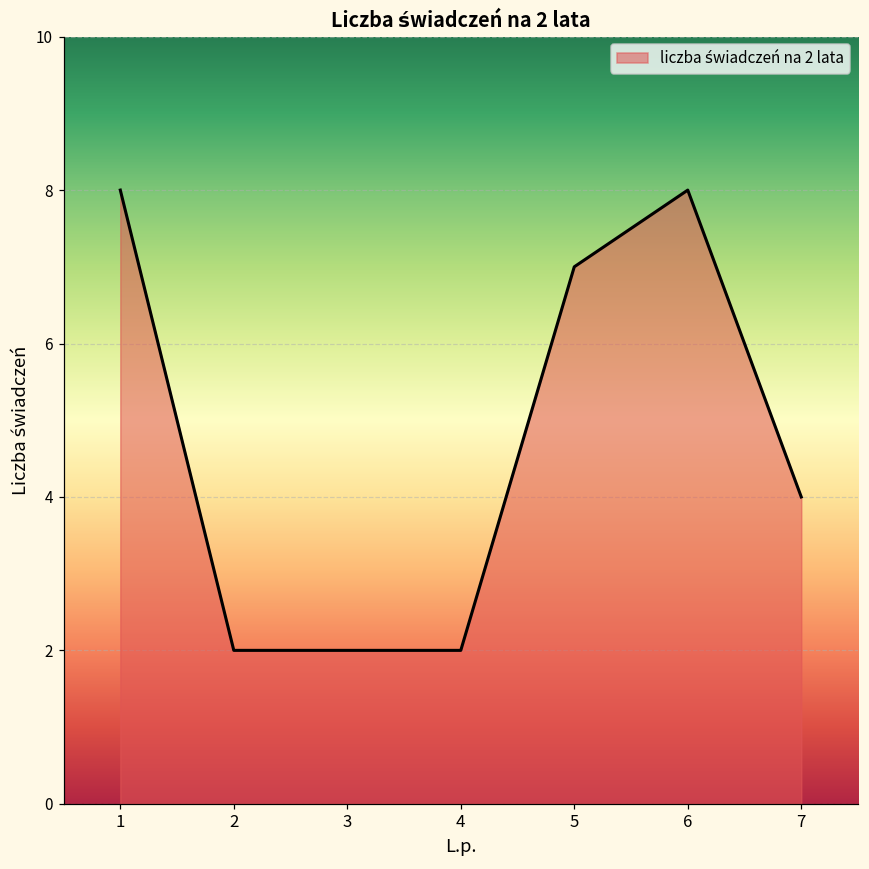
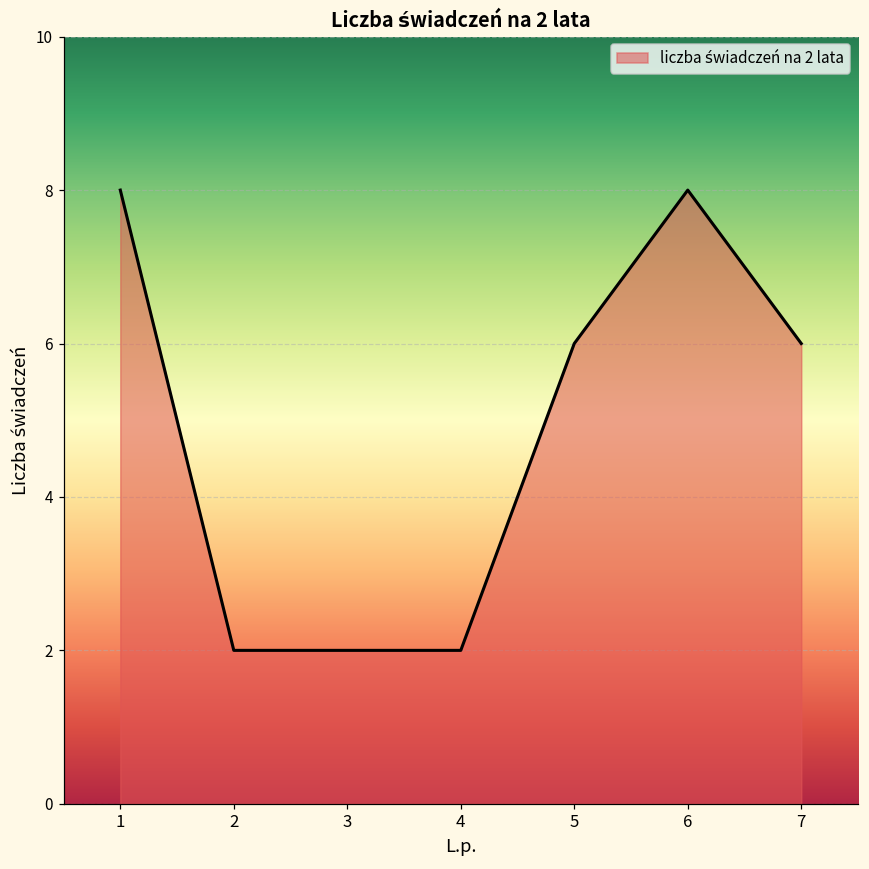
  {
    "1": 8,
    "2": 2,
    "3": 2,
    "4": 2,
-   "5": 7,
+   "5": 6,
    "6": 8,
-   "7": 4
+   "7": 6
  }
